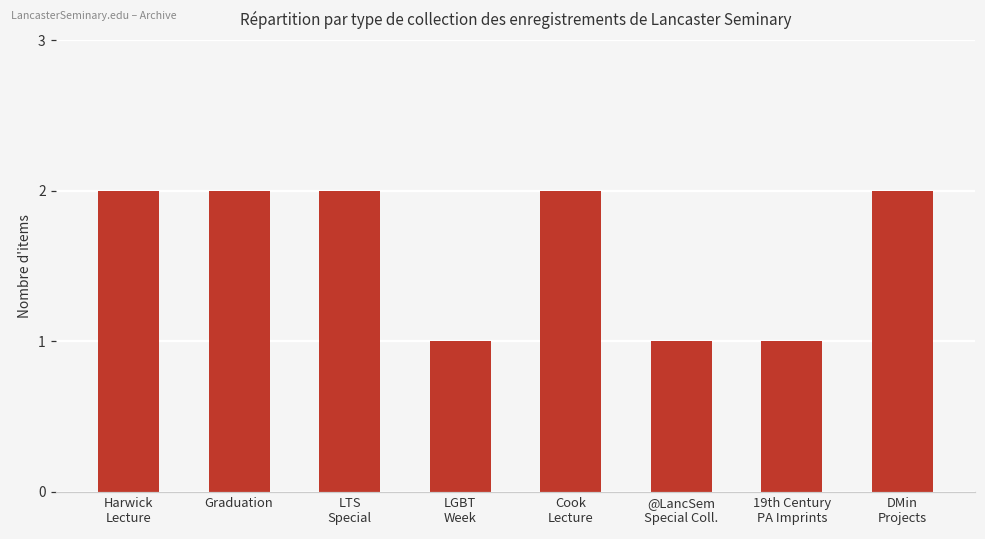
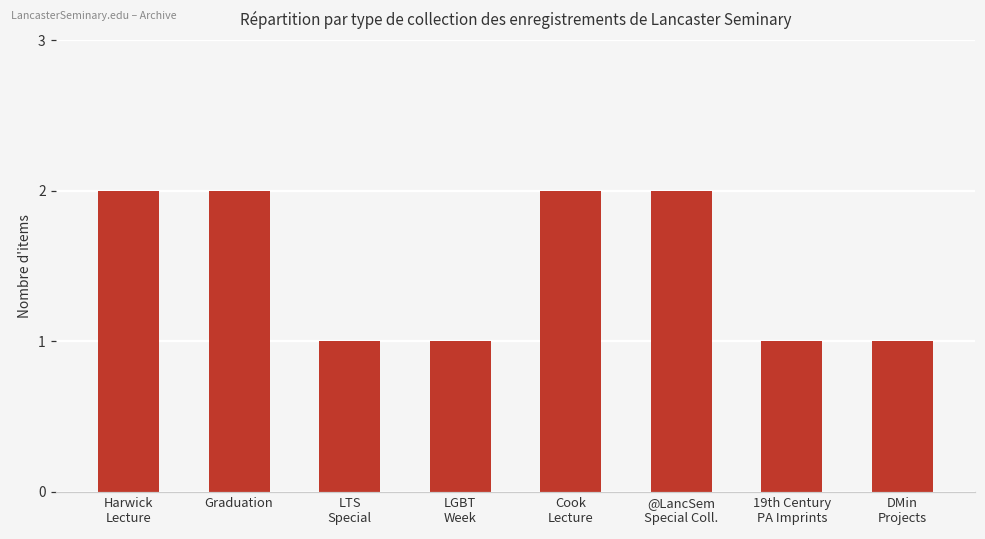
  {
    "Harwick Lecture": 2,
    "Graduation": 2,
-   "LTS Special": 2,
+   "LTS Special": 1,
    "LGBT Week": 1,
    "Cook Lecture": 2,
-   "@LancSem Special Coll.": 1,
+   "@LancSem Special Coll.": 2,
    "19th Century PA Imprints": 1,
-   "DMin Projects": 2
+   "DMin Projects": 1
  }
